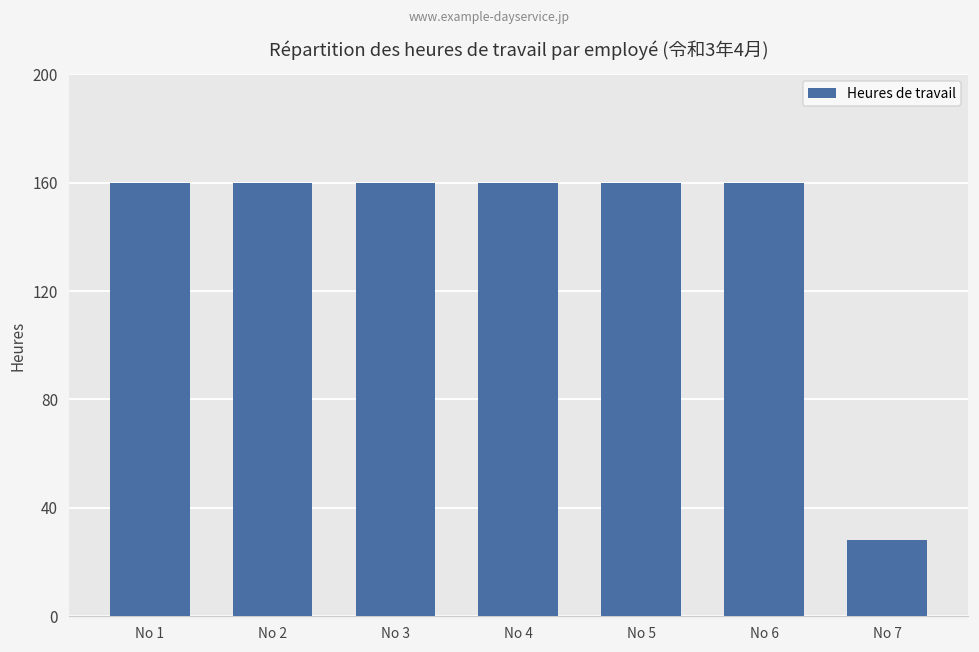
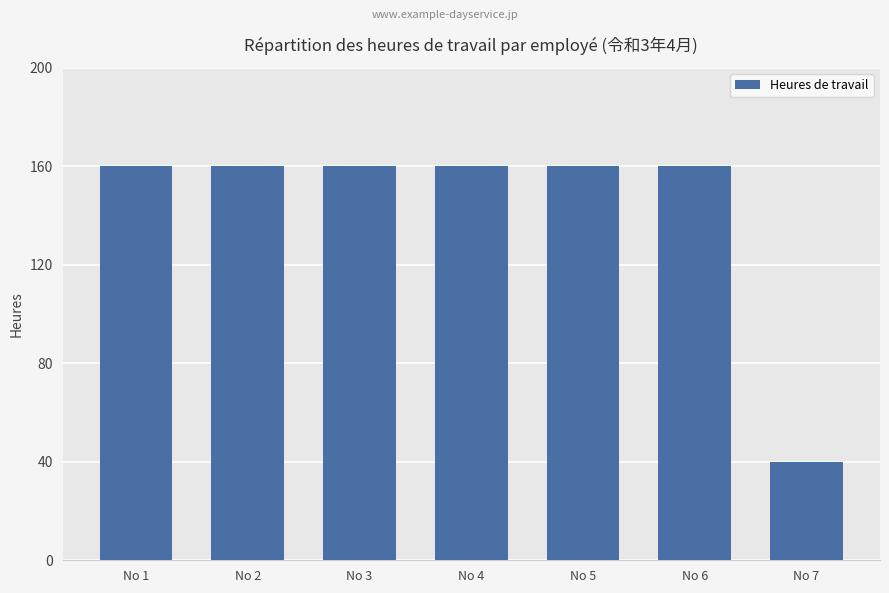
  {
    "No 1": 160,
    "No 2": 160,
    "No 3": 160,
    "No 4": 160,
    "No 5": 160,
    "No 6": 160,
-   "No 7": 28
+   "No 7": 40
  }
